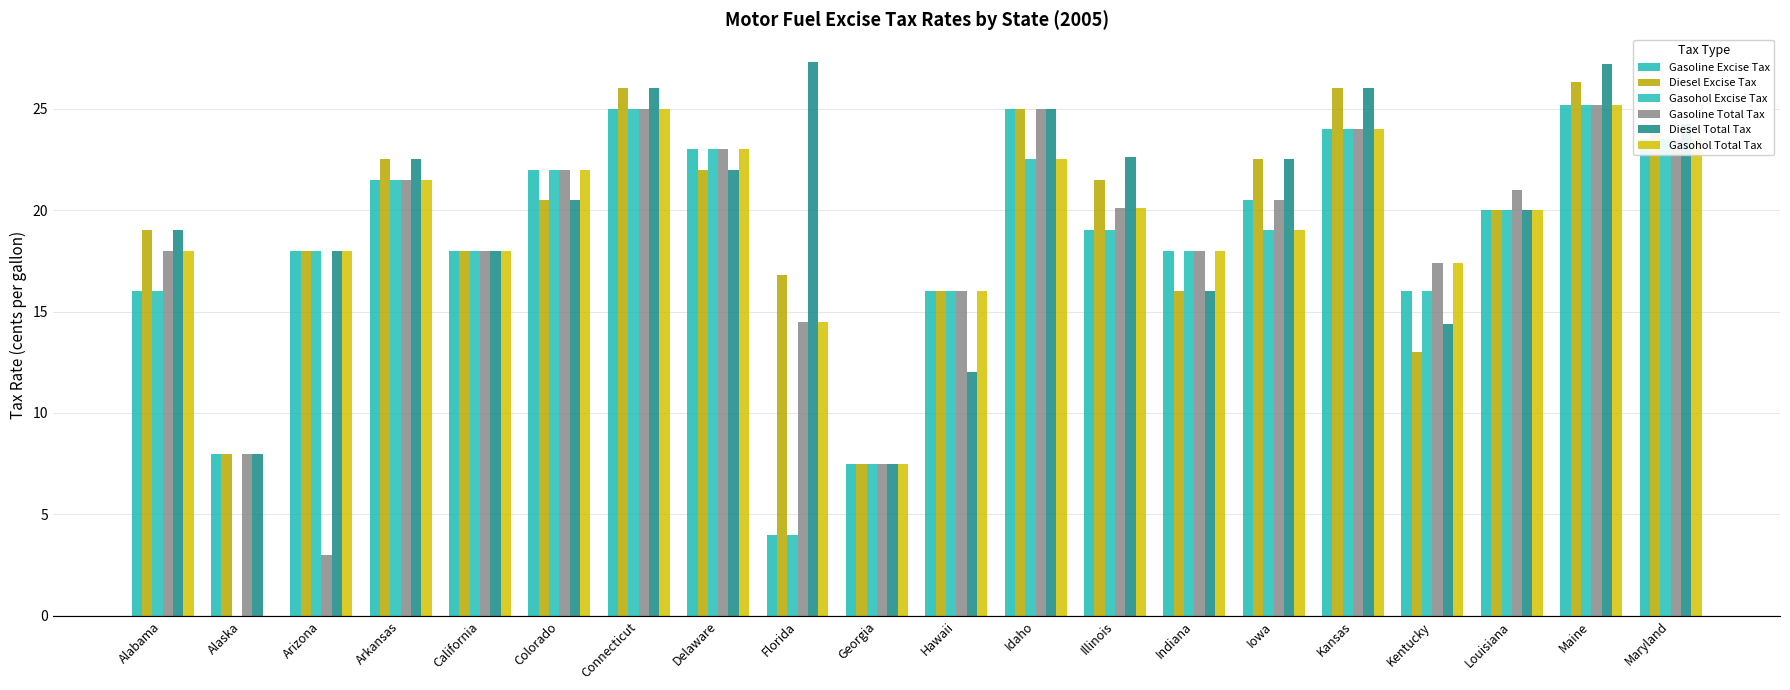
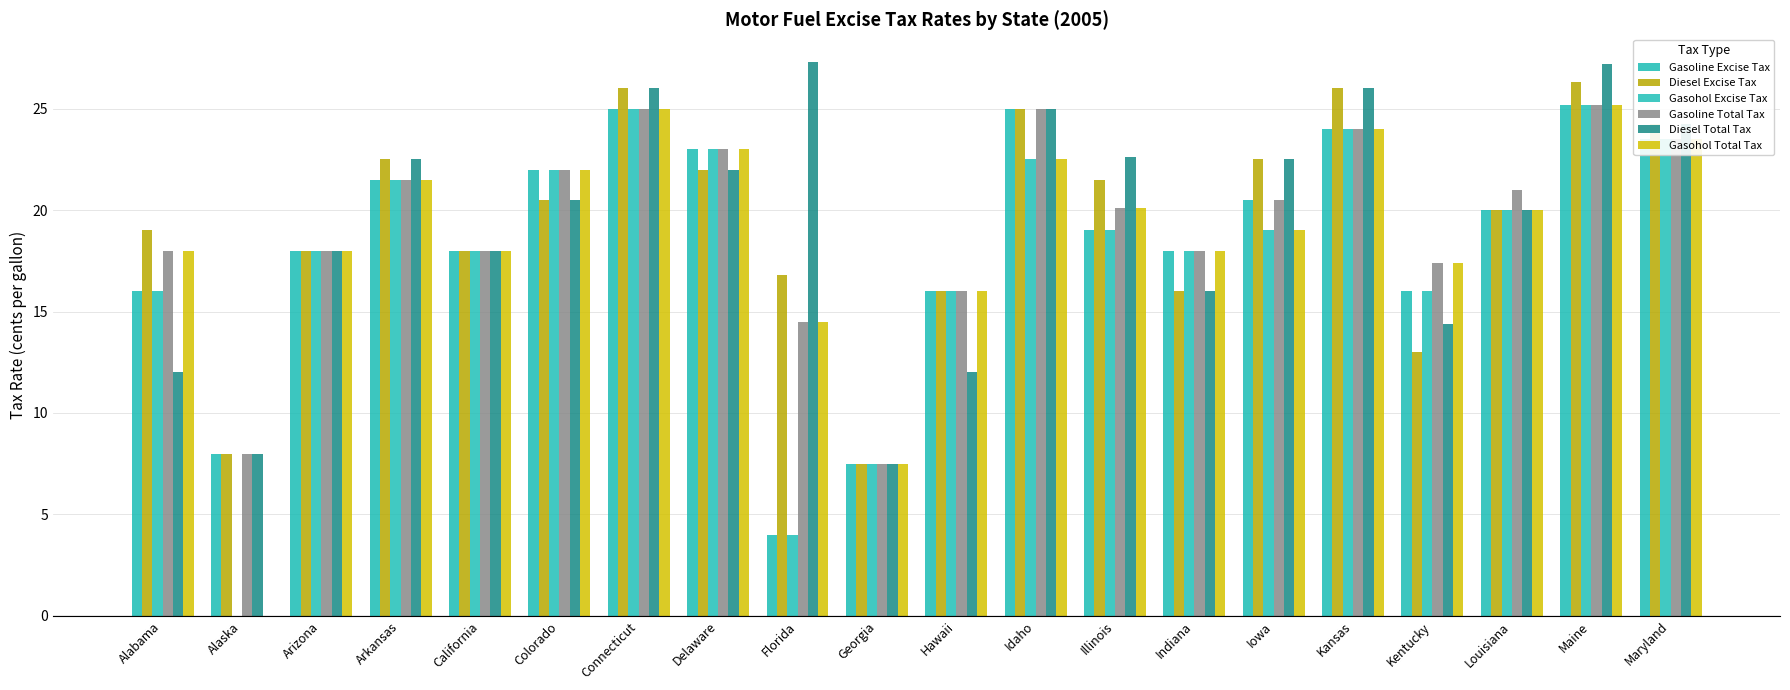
  {
    "Gasoline Total Tax": {
      "Alabama": 18,
      "Alaska": 8,
-     "Arizona": 3,
+     "Arizona": 18,
      "Arkansas": 21.5,
      "California": 18,
      "Colorado": 22,
      "Connecticut": 25,
      "Delaware": 23,
      "Florida": 14.5,
      "Georgia": 7.5,
      "Hawaii": 16,
      "Idaho": 25,
      "Illinois": 20,
      "Indiana": 18,
      "Iowa": 20.5,
      "Kansas": 24,
      "Kentucky": 17.4,
      "Louisiana": 21,
      "Maine": 25.2
    },
    "Diesel Total Tax": {
-     "Alabama": 19,
+     "Alabama": 12,
      "Alaska": 8,
      "Arizona": 18,
      "Arkansas": 22.5,
      "California": 18,
      "Colorado": 20.5,
      "Connecticut": 26,
      "Delaware": 22,
      "Florida": 27.3,
      "Georgia": 7.5,
      "Hawaii": 12,
      "Idaho": 25,
      "Illinois": 22.6,
      "Indiana": 16,
      "Iowa": 22.5,
      "Kansas": 26,
      "Kentucky": 14.4,
      "Louisiana": 20,
      "Maine": 27.2
    }
  }
